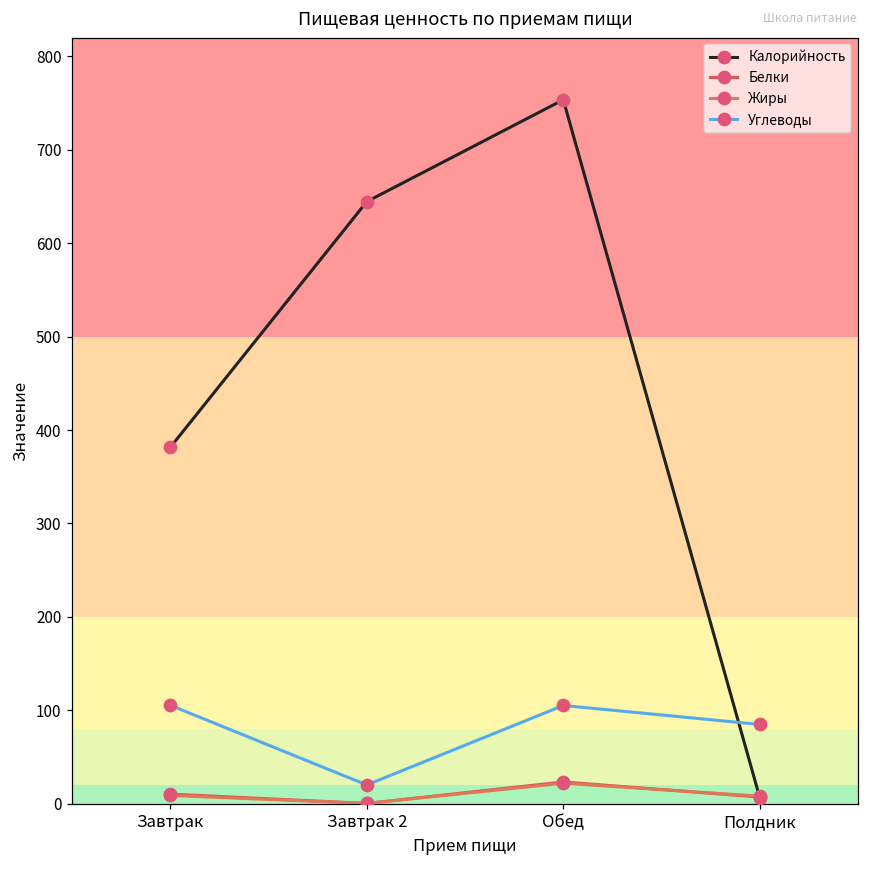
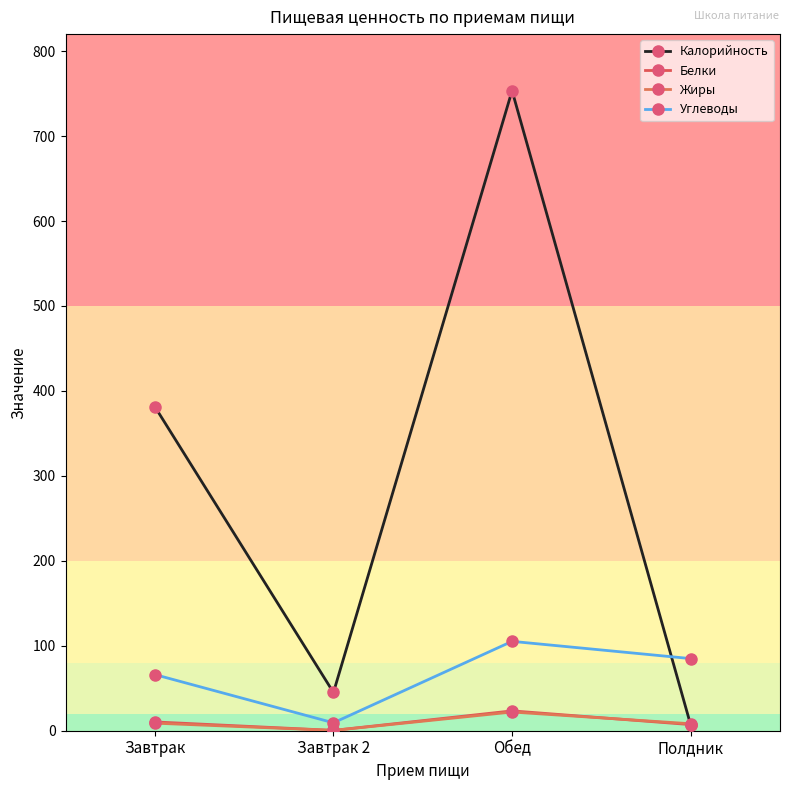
  {
    "Калорийность": {
      "Завтрак": 380,
-     "Завтрак 2": 640,
+     "Завтрак 2": 50,
      "Обед": 750
    },
    "Углеводы": {
-     "Завтрак": 110,
-     "Завтрак 2": 20,
+     "Завтрак": 70,
+     "Завтрак 2": 10,
      "Обед": 110,
      "Полдник": 80
    }
  }
